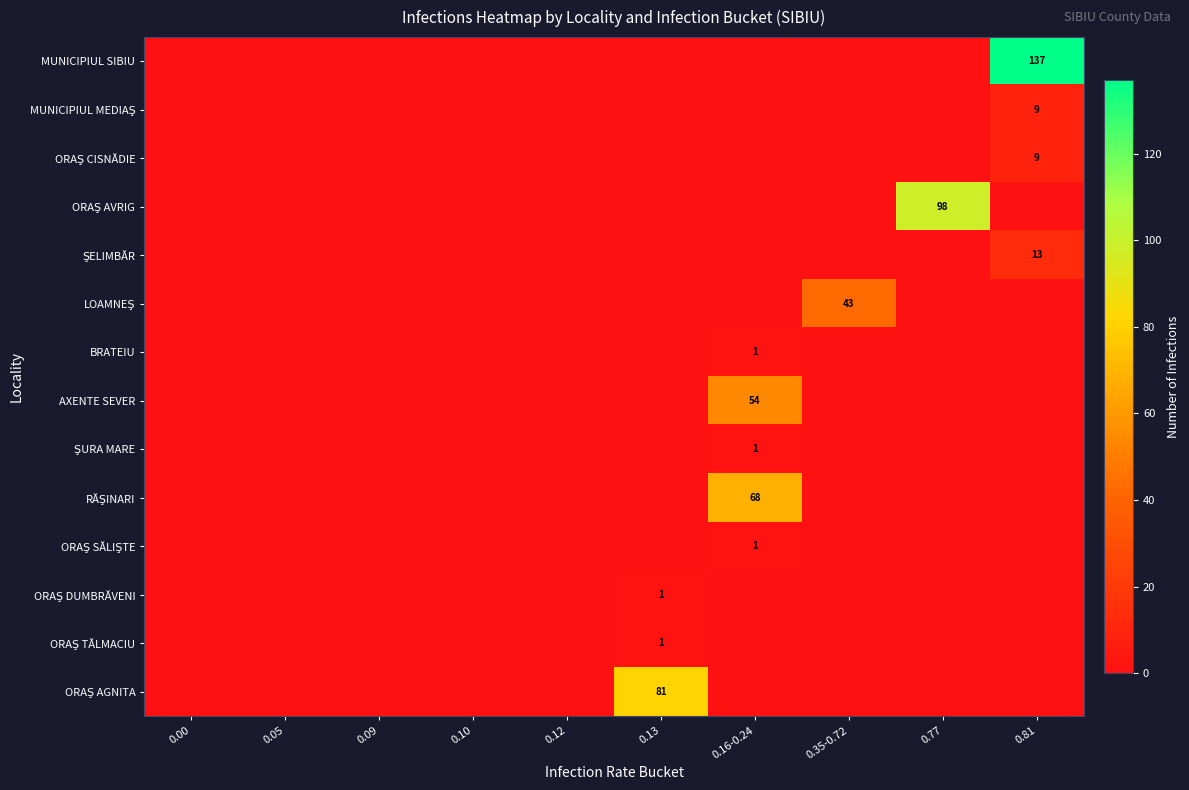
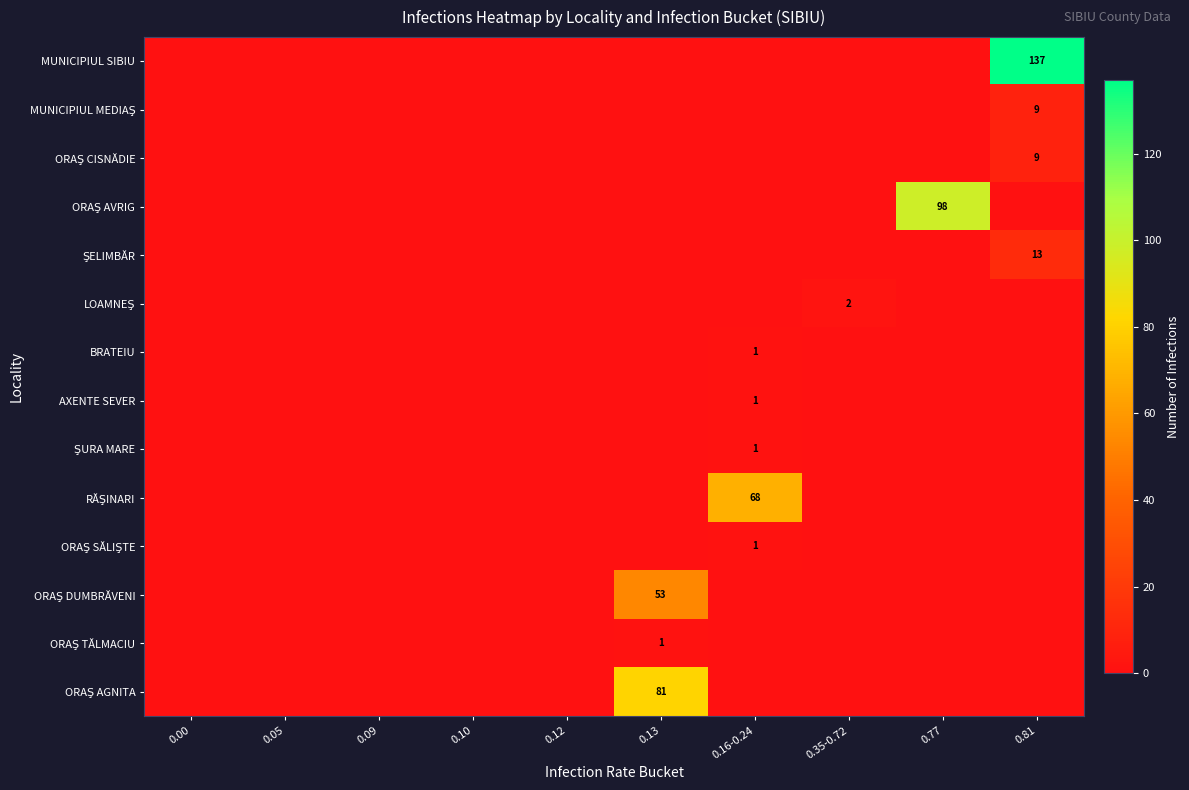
  {
    "MUNICIPIUL SIBIU": {
      "0.81": 137
    },
    "MUNICIPIUL MEDIAŞ": {
      "0.81": 9
    },
    "ORAŞ CISNĂDIE": {
      "0.81": 9
    },
    "ORAŞ AVRIG": {
      "0.77": 98
    },
    "ŞELIMBĂR": {
      "0.81": 13
    },
    "LOAMNEŞ": {
-     "0.35-0.72": 43
+     "0.35-0.72": 2
    },
    "BRATEIU": {
      "0.16-0.24": 1
    },
    "AXENTE SEVER": {
-     "0.16-0.24": 54
+     "0.16-0.24": 1
    },
    "ŞURA MARE": {
      "0.16-0.24": 1
    },
    "RĂŞINARI": {
      "0.16-0.24": 68
    },
    "ORAŞ SĂLIŞTE": {
      "0.16-0.24": 1
    },
    "ORAŞ DUMBRĂVENI": {
-     "0.13": 1
+     "0.13": 53
    },
    "ORAŞ TĂLMACIU": {
      "0.13": 1
    },
    "ORAŞ AGNITA": {
      "0.13": 81
    }
  }
